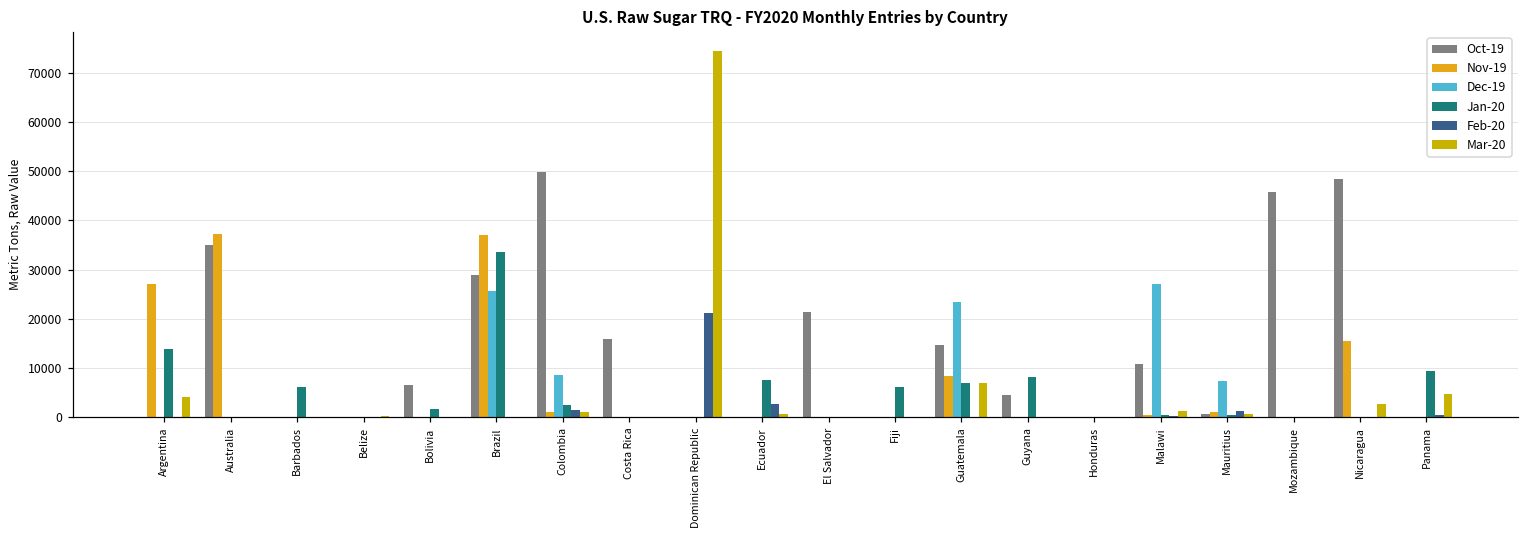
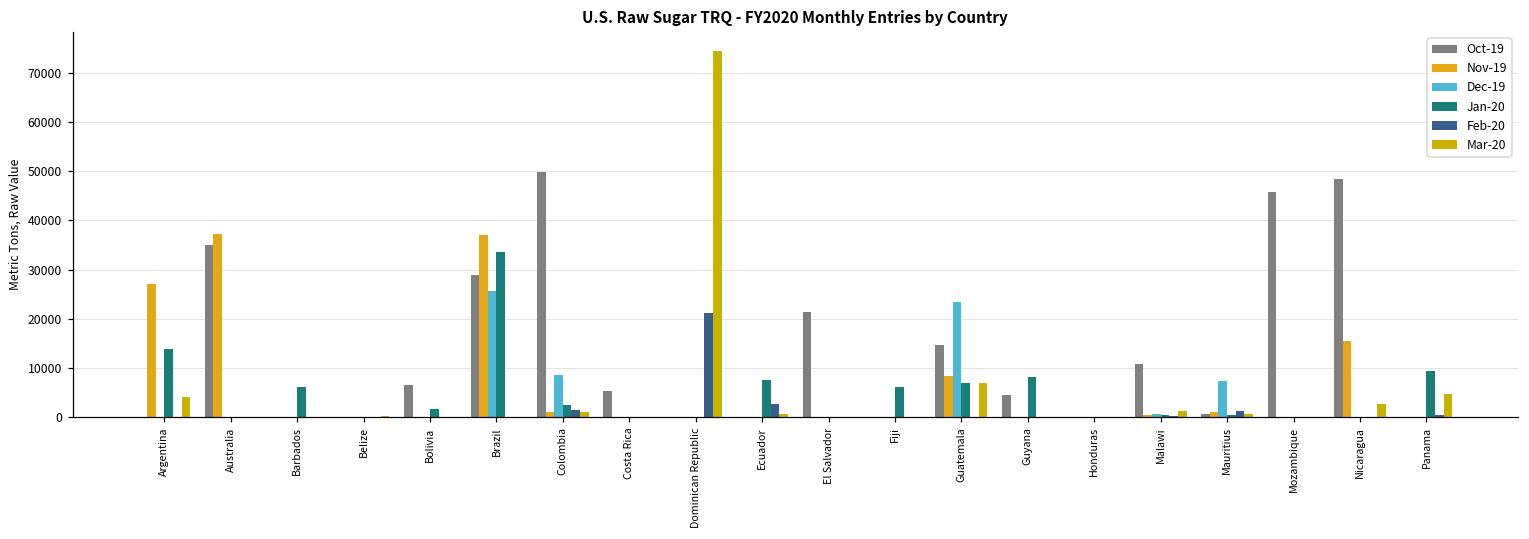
  {
    "Oct-19": {
      "Argentina": 0,
      "Australia": 35000,
      "Barbados": 0,
      "Belize": 0,
      "Bolivia": 7000,
      "Brazil": 29000,
      "Colombia": 50000,
-     "Costa Rica": 16000,
+     "Costa Rica": 5000,
      "Dominican Republic": 0,
      "Ecuador": 0,
      "El Salvador": 21000,
      "Fiji": 0,
      "Guatemala": 15000,
      "Guyana": 5000,
      "Honduras": 0,
      "Malawi": 11000,
      "Mauritius": 1000,
      "Mozambique": 46000,
      "Nicaragua": 49000,
      "Panama": 0
    },
    "Dec-19": {
      "Argentina": 0,
      "Australia": 0,
      "Barbados": 0,
      "Belize": 0,
      "Bolivia": 0,
      "Brazil": 26000,
      "Colombia": 8000,
      "Costa Rica": 0,
      "Dominican Republic": 0,
      "Ecuador": 0,
      "El Salvador": 0,
      "Fiji": 0,
      "Guatemala": 23000,
      "Guyana": 0,
      "Honduras": 0,
-     "Malawi": 27000,
+     "Malawi": 1000,
      "Mauritius": 7000,
      "Mozambique": 0,
      "Nicaragua": 0,
      "Panama": 0
    }
  }
